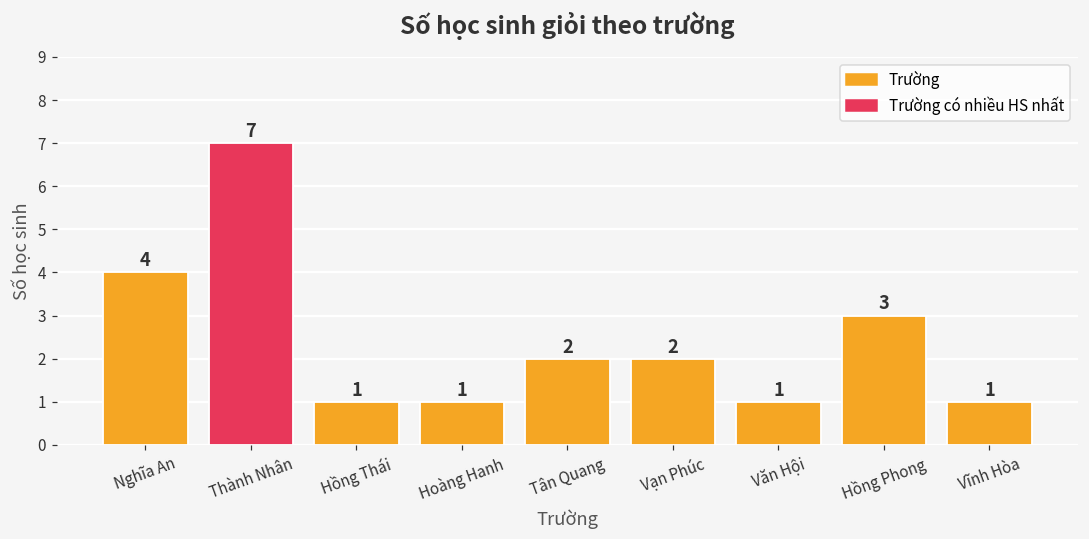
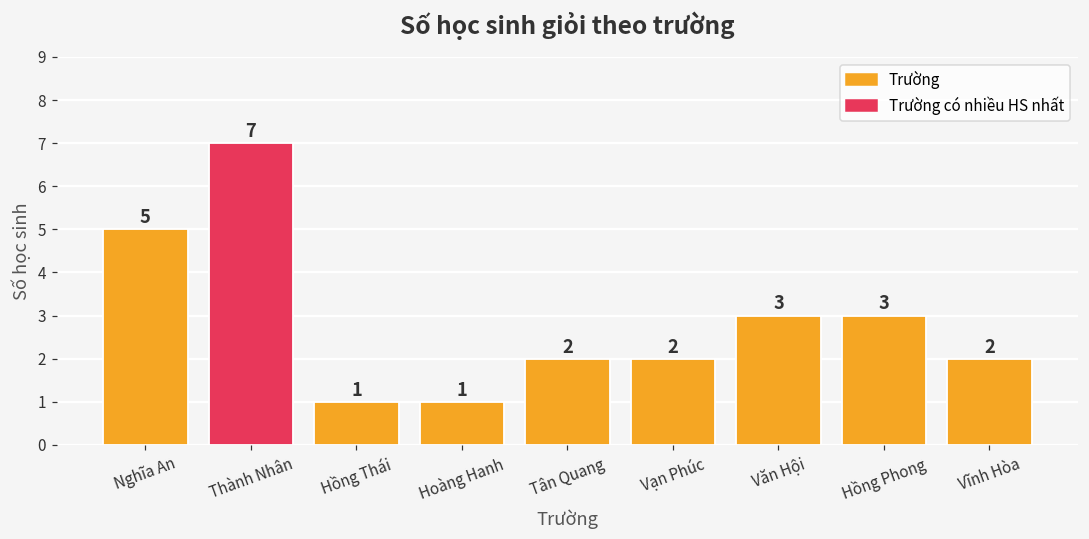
  {
-   "Nghĩa An": 4,
+   "Nghĩa An": 5,
    "Thành Nhân": 7,
    "Hồng Thái": 1,
    "Hoàng Hanh": 1,
    "Tân Quang": 2,
    "Vạn Phúc": 2,
-   "Văn Hội": 1,
+   "Văn Hội": 3,
    "Hồng Phong": 3,
-   "Vĩnh Hòa": 1
+   "Vĩnh Hòa": 2
  }
